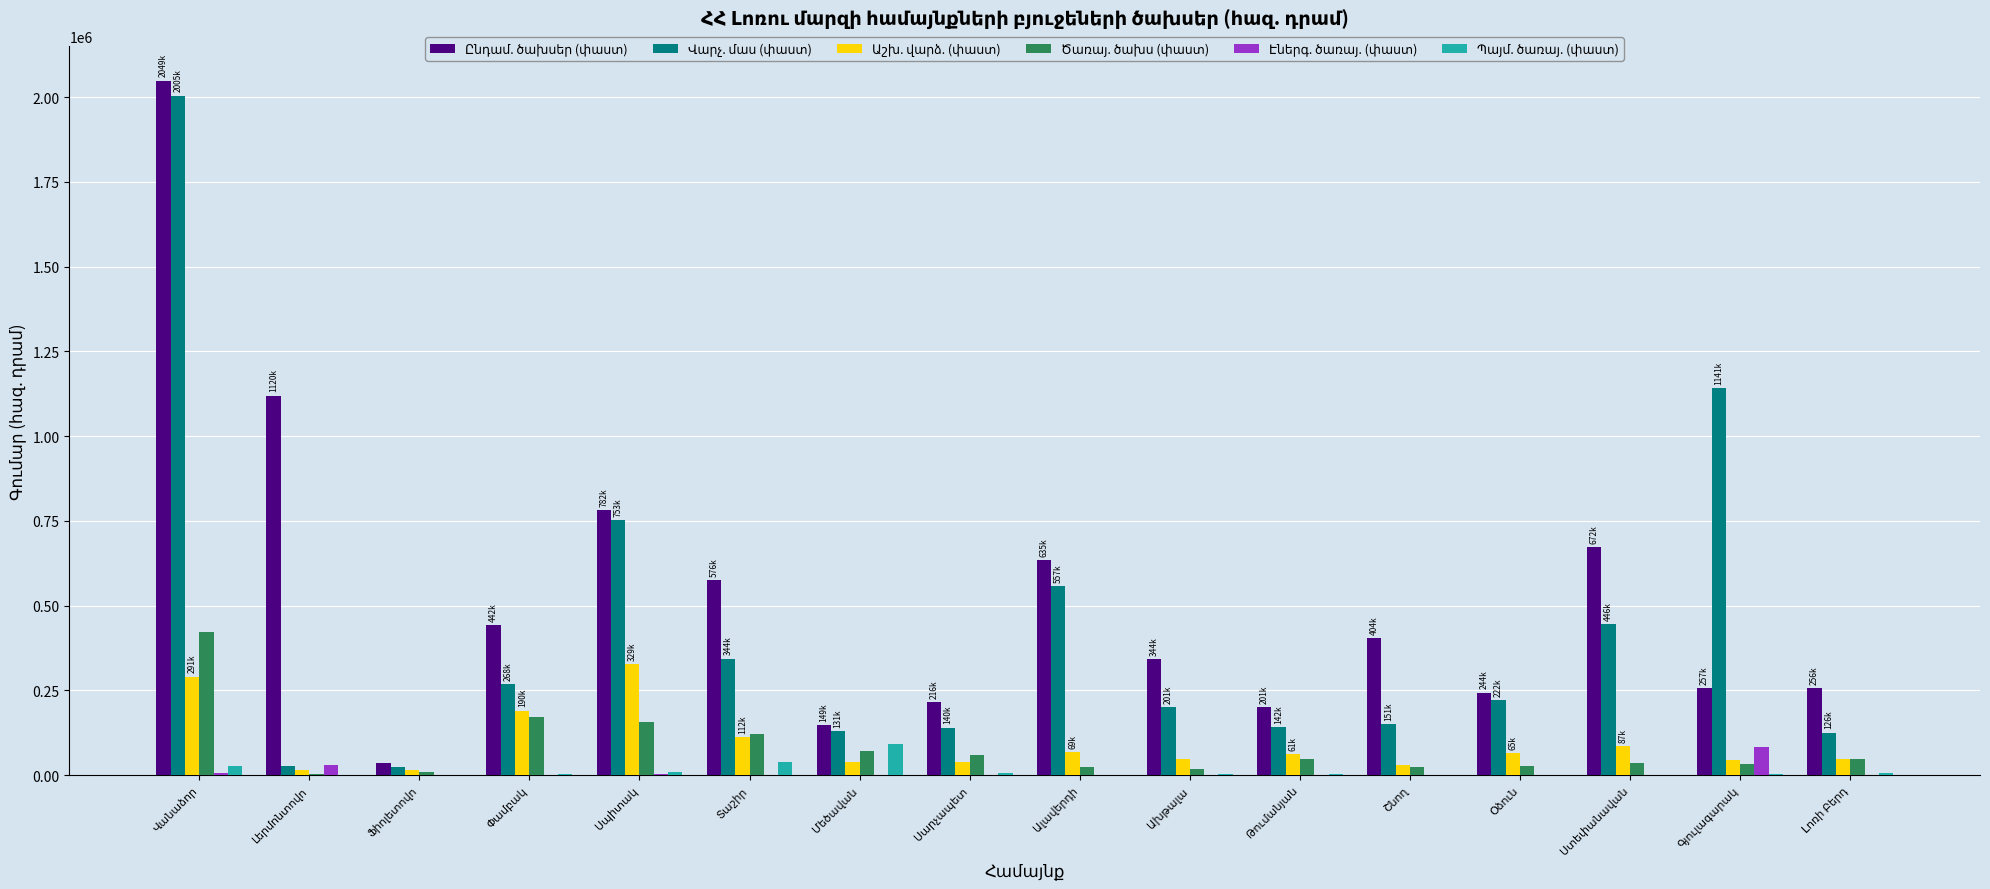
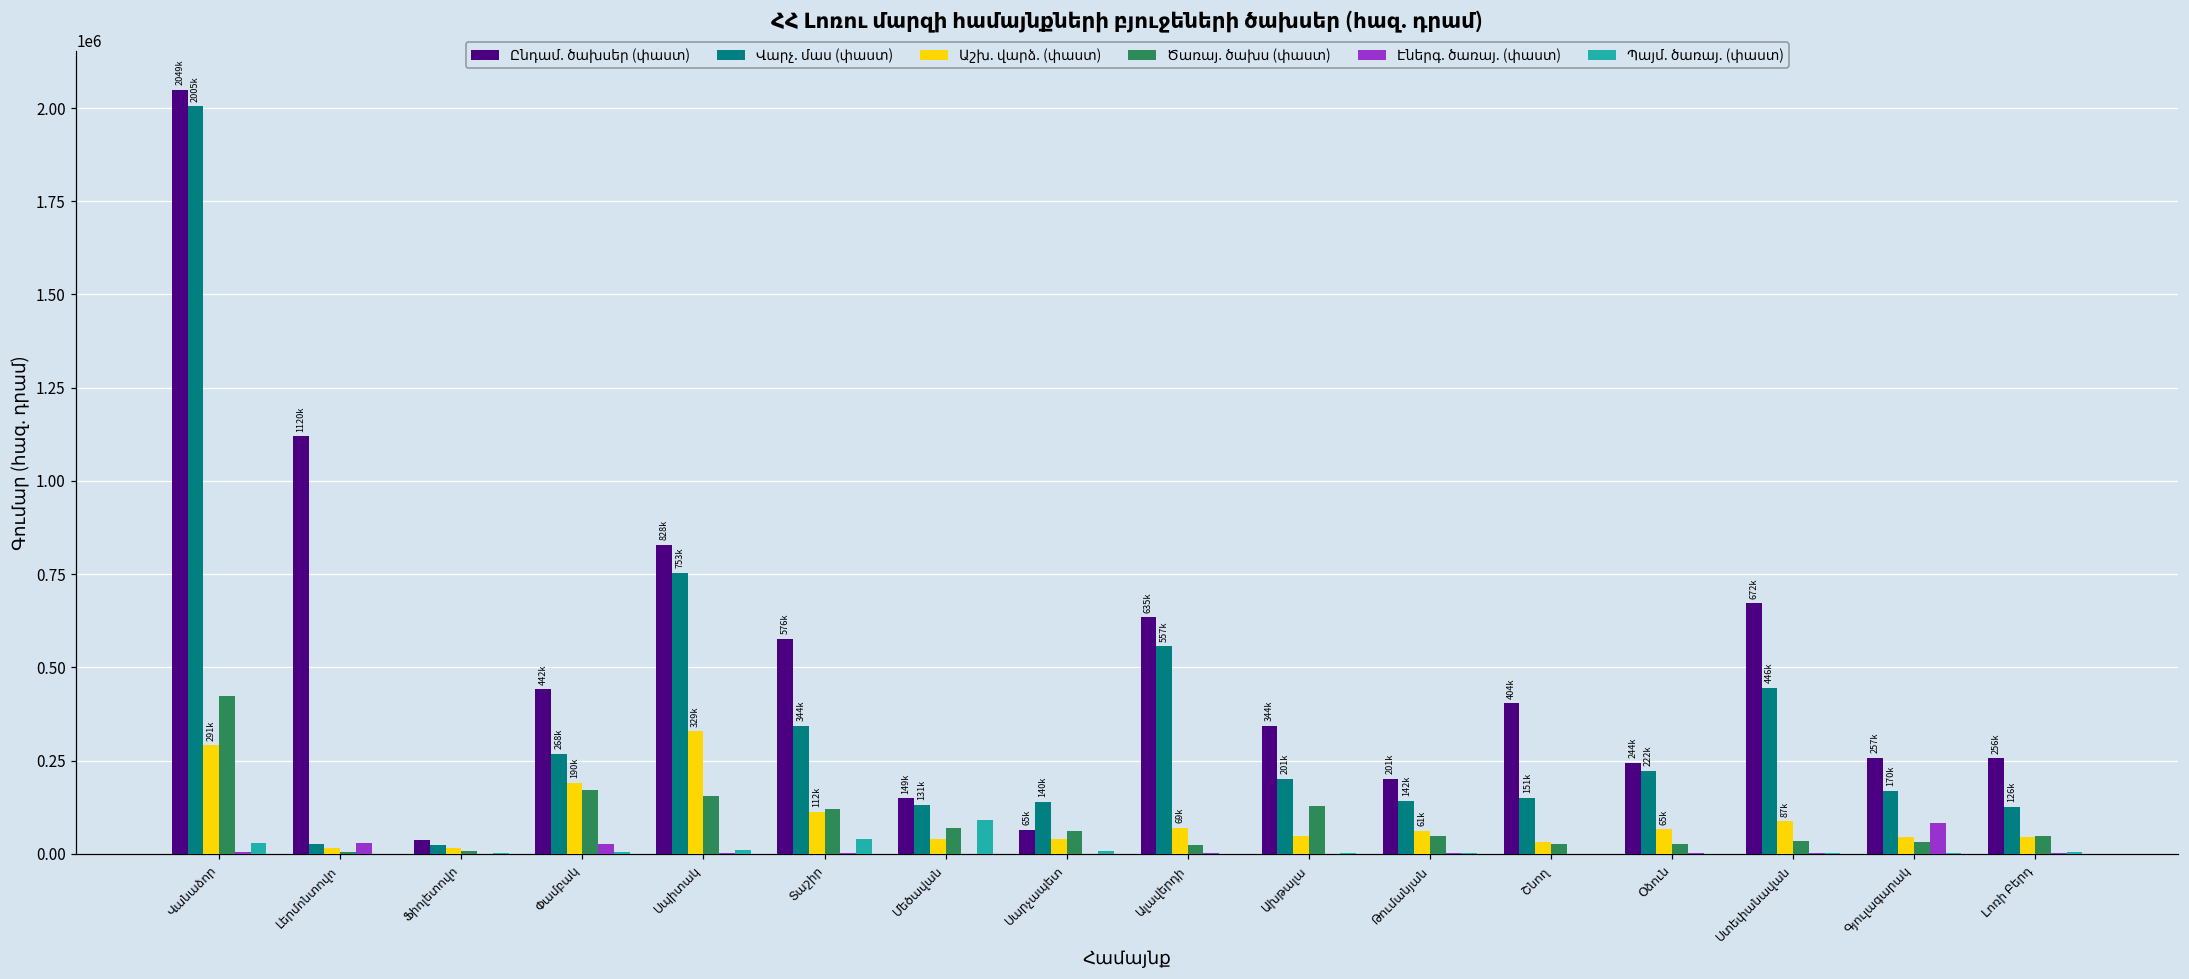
  {
    "Ընդամ. ծախսեր (փաստ)": {
      "Վանաձոր": "2049k",
      "Լերմոնտովո": "1120k",
      "Փամբակ": "442k",
-     "Սպիտակ": "782k",
+     "Սպիտակ": "828k",
      "Տաշիր": "576k",
      "Մեծավան": "149k",
-     "Սարչապետ": "216k",
+     "Սարչապետ": "65k",
      "Ալավերդի": "635k",
      "Ախթալա": "344k",
      "Թումանյան": "201k",
      "Շնող": "404k",
      "Օձուն": "244k",
      "Ստեփանավան": "672k",
      "Գյուլագարակ": "257k",
      "Լոռի Բերդ": "256k"
    },
    "Վարչ. մաս (փաստ)": {
      "Վանաձոր": "2005k",
      "Փամբակ": "268k",
      "Սպիտակ": "753k",
      "Տաշիր": "344k",
      "Մեծավան": "131k",
      "Սարչապետ": "140k",
      "Ալավերդի": "557k",
      "Ախթալա": "201k",
      "Թումանյան": "142k",
      "Շնող": "151k",
      "Օձուն": "222k",
      "Ստեփանավան": "446k",
-     "Գյուլագարակ": "1141k",
+     "Գյուլագարակ": "170k",
      "Լոռի Բերդ": "126k"
    },
    "Աշխ. վարձ. (փաստ)": {
      "Վանաձոր": "291k",
      "Փամբակ": "190k",
      "Սպիտակ": "329k",
      "Տաշիր": "112k",
      "Ալավերդի": "69k",
      "Թումանյան": "61k",
      "Օձուն": "65k",
      "Ստեփանավան": "87k"
    },
    "Ծառայ. ծախս (փաստ)": {
      "Վանաձոր": "420000",
      "Ֆիոլետովո": "10000",
      "Փամբակ": "170000",
      "Սպիտակ": "160000",
      "Տաշիր": "120000",
      "Մեծավան": "70000",
      "Սարչապետ": "60000",
      "Ալավերդի": "20000",
-     "Ախթալա": "20000",
+     "Ախթալա": "130000",
      "Թումանյան": "50000",
      "Շնող": "30000",
      "Օձուն": "30000",
      "Ստեփանավան": "30000",
      "Գյուլագարակ": "30000",
      "Լոռի Բերդ": "50000"
    },
    "Էներգ. ծառայ. (փաստ)": {
      "Լերմոնտովո": "30000",
-     "Փամբակ": "0",
+     "Փամբակ": "30000",
      "Գյուլագարակ": "80000"
    },
    "Պայմ. ծառայ. (փաստ)": {
      "Վանաձոր": "30000",
      "Սպիտակ": "10000",
      "Տաշիր": "40000",
      "Մեծավան": "90000"
    }
  }
